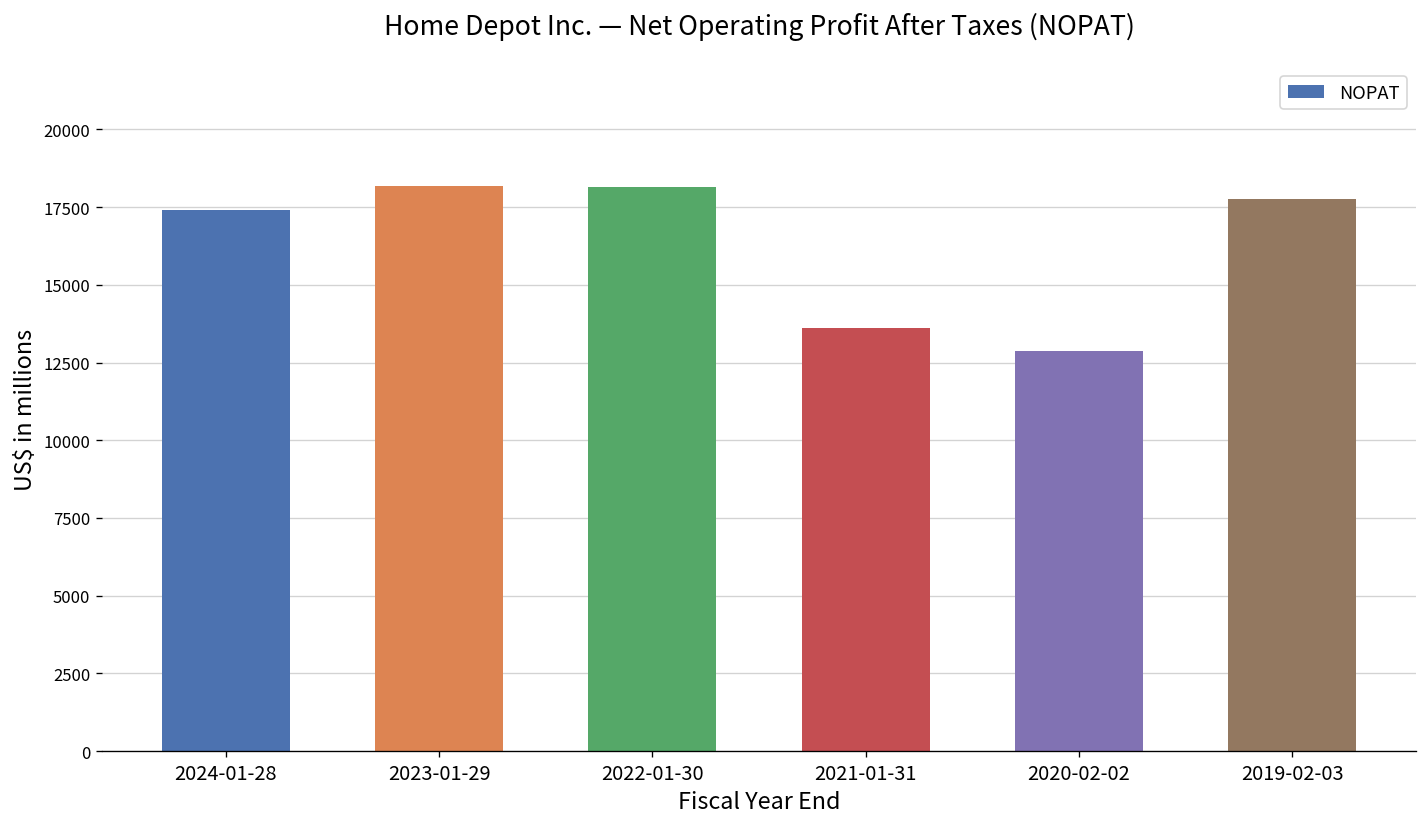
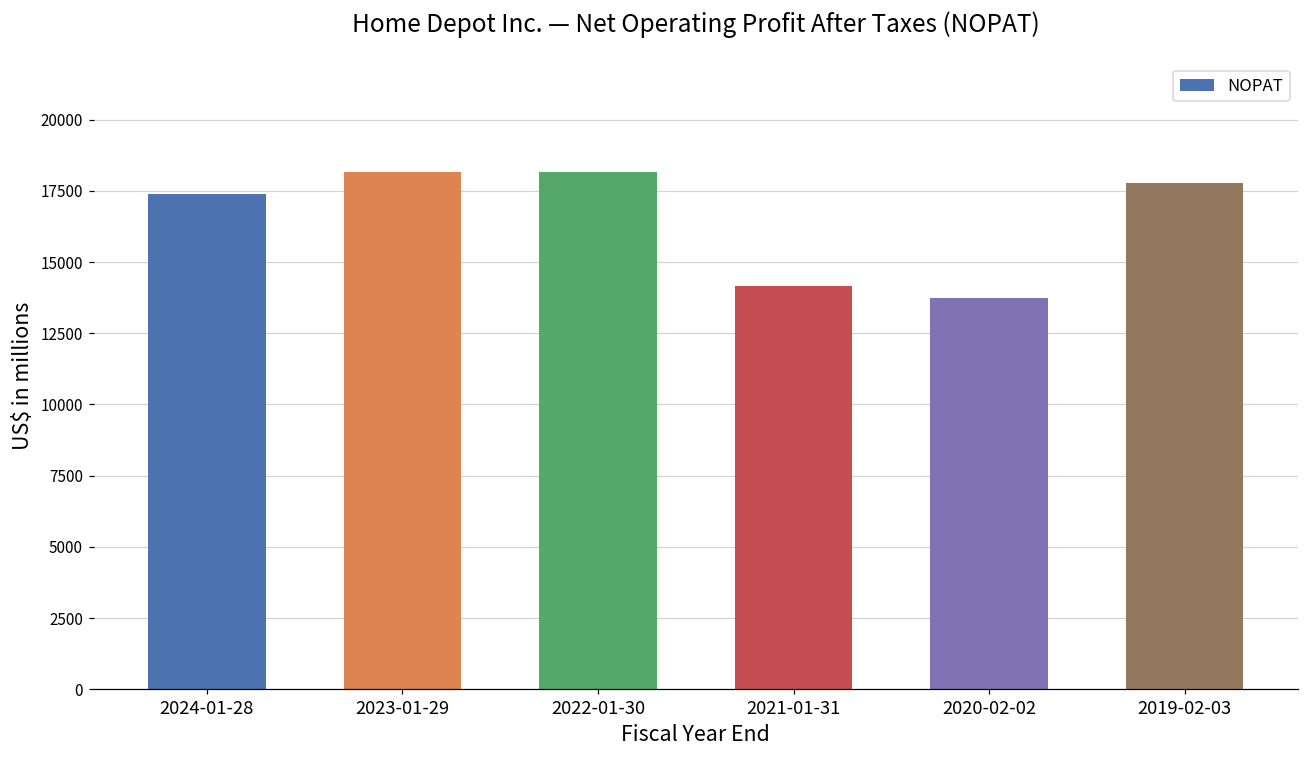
  {
    "2024-01-28": 17400,
    "2023-01-29": 18200,
    "2022-01-30": 18100,
-   "2021-01-31": 13600,
-   "2020-02-02": 12900,
+   "2021-01-31": 14200,
+   "2020-02-02": 13700,
    "2019-02-03": 17800
  }
